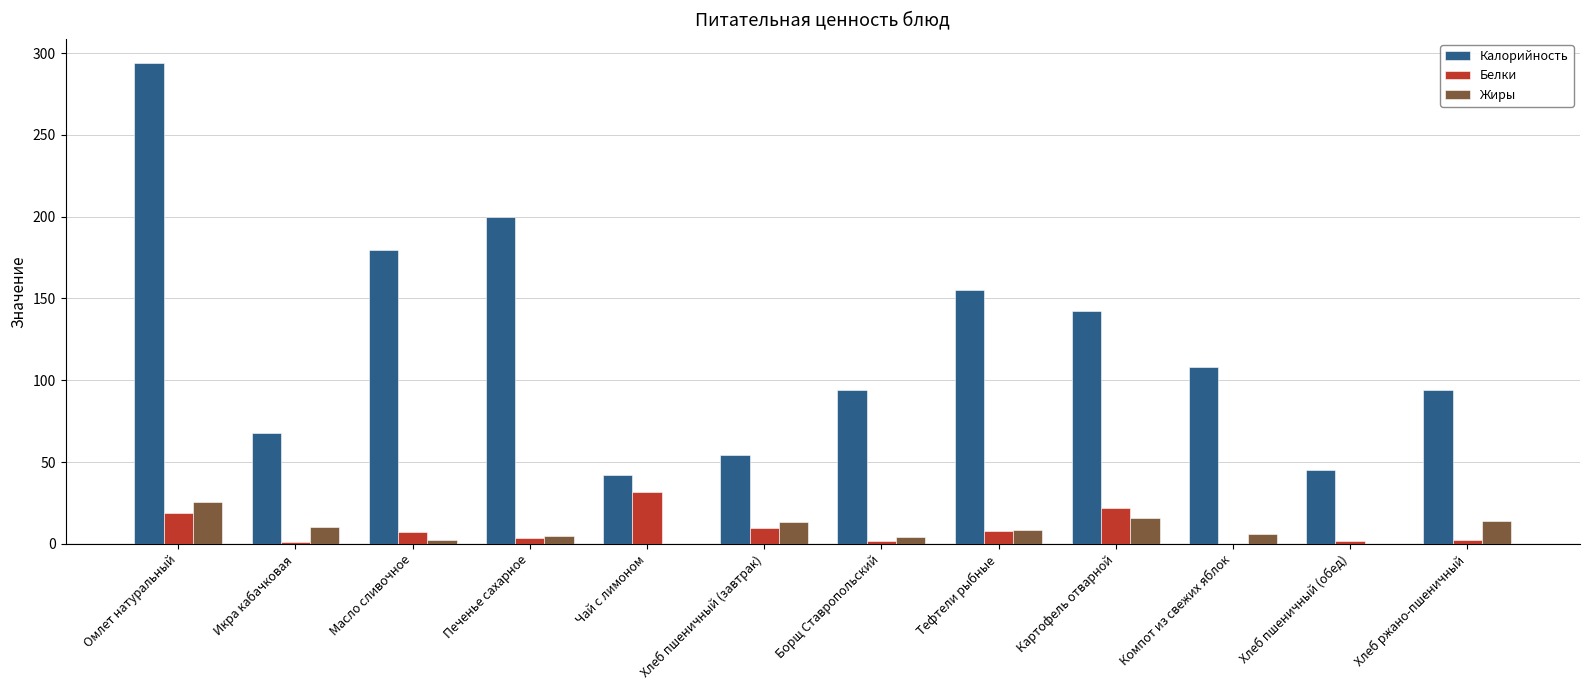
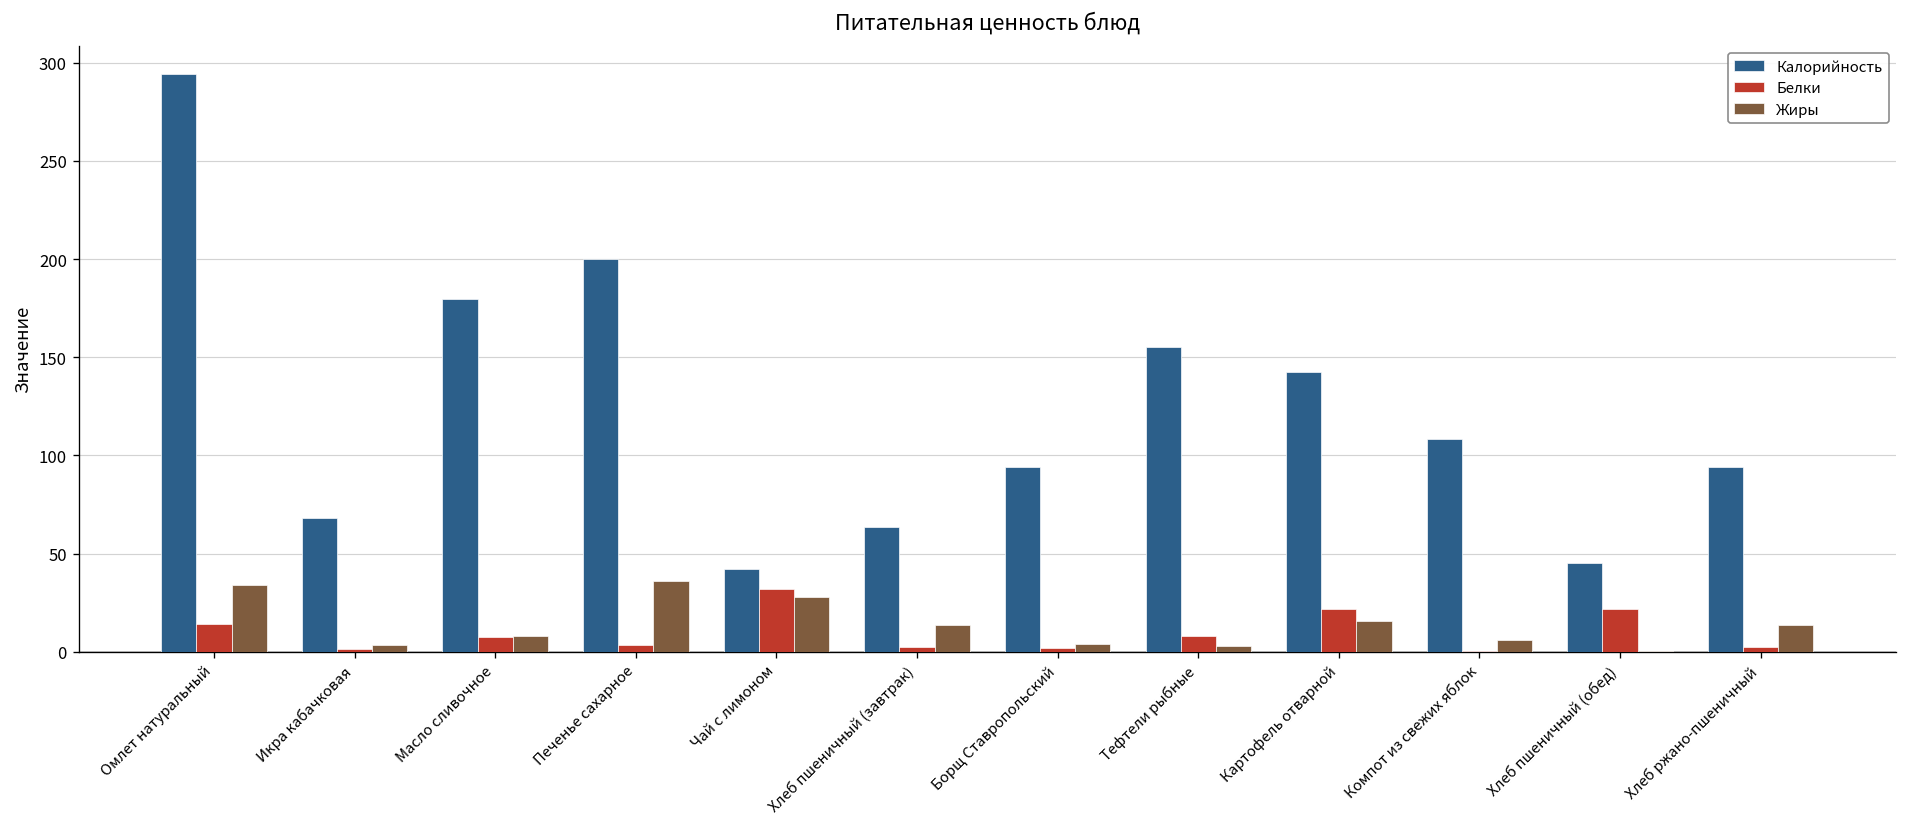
  {
    "Калорийность": {
      "Омлет натуральный": 294,
      "Икра кабачковая": 68,
      "Масло сливочное": 180,
      "Печенье сахарное": 200,
      "Чай с лимоном": 42,
-     "Хлеб пшеничный (завтрак)": 54,
+     "Хлеб пшеничный (завтрак)": 64,
      "Борщ Ставропольский": 94,
      "Тефтели рыбные": 155,
      "Картофель отварной": 143,
      "Компот из свежих яблок": 108,
      "Хлеб пшеничный (обед)": 45,
      "Хлеб ржано-пшеничный": 94
    },
    "Белки": {
-     "Омлет натуральный": 19,
+     "Омлет натуральный": 14,
      "Масло сливочное": 7,
      "Печенье сахарное": 4,
      "Чай с лимоном": 32,
-     "Хлеб пшеничный (завтрак)": 10,
+     "Хлеб пшеничный (завтрак)": 2,
      "Борщ Ставропольский": 2,
      "Тефтели рыбные": 8,
      "Картофель отварной": 22,
-     "Хлеб пшеничный (обед)": 2,
+     "Хлеб пшеничный (обед)": 22,
      "Хлеб ржано-пшеничный": 3
    },
    "Жиры": {
-     "Омлет натуральный": 25,
-     "Икра кабачковая": 10,
-     "Масло сливочное": 3,
-     "Печенье сахарное": 5,
-     "Чай с лимоном": 0,
+     "Омлет натуральный": 34,
+     "Икра кабачковая": 4,
+     "Масло сливочное": 8,
+     "Печенье сахарное": 36,
+     "Чай с лимоном": 28,
      "Хлеб пшеничный (завтрак)": 14,
      "Борщ Ставропольский": 4,
-     "Тефтели рыбные": 8,
+     "Тефтели рыбные": 3,
      "Картофель отварной": 16,
      "Компот из свежих яблок": 6,
      "Хлеб ржано-пшеничный": 14
    }
  }
